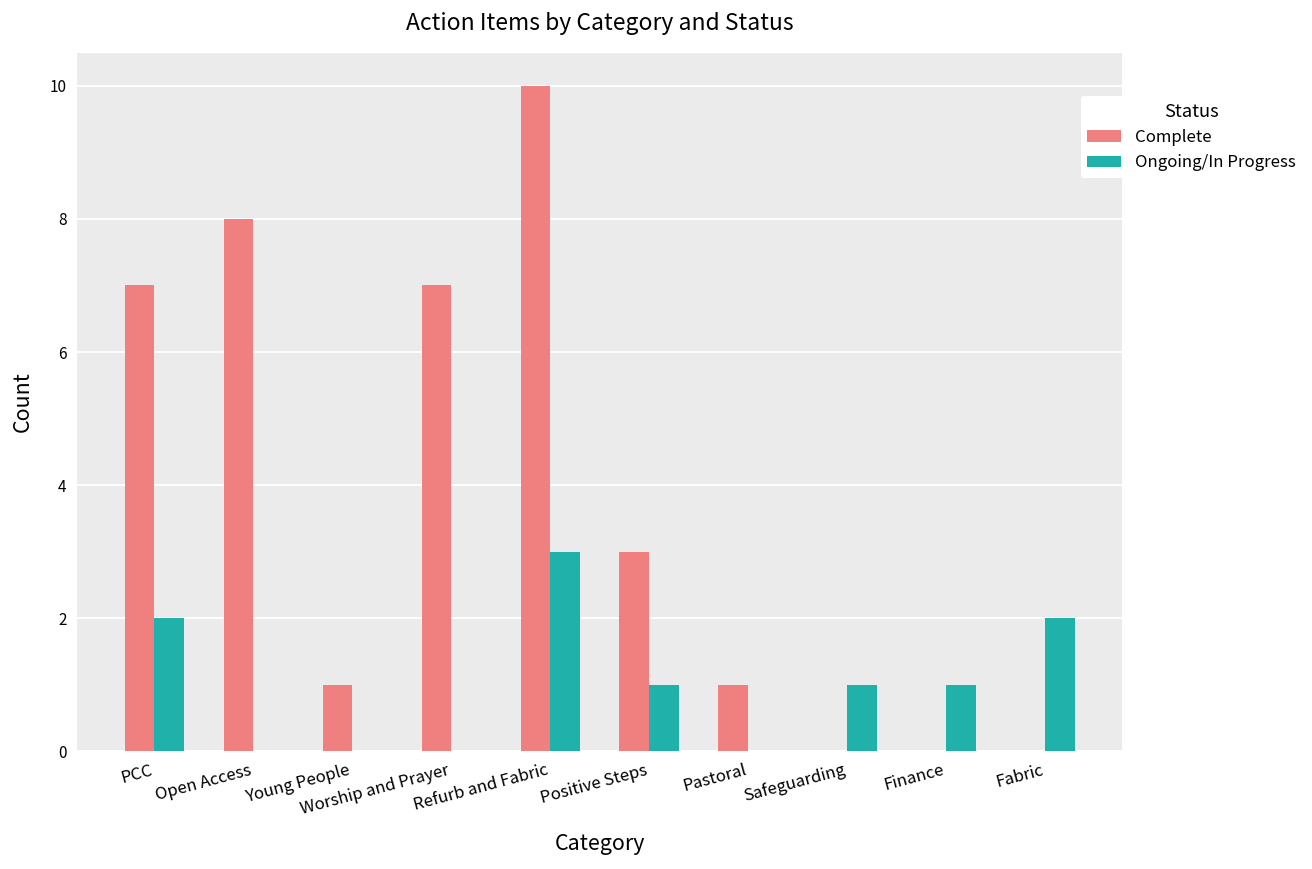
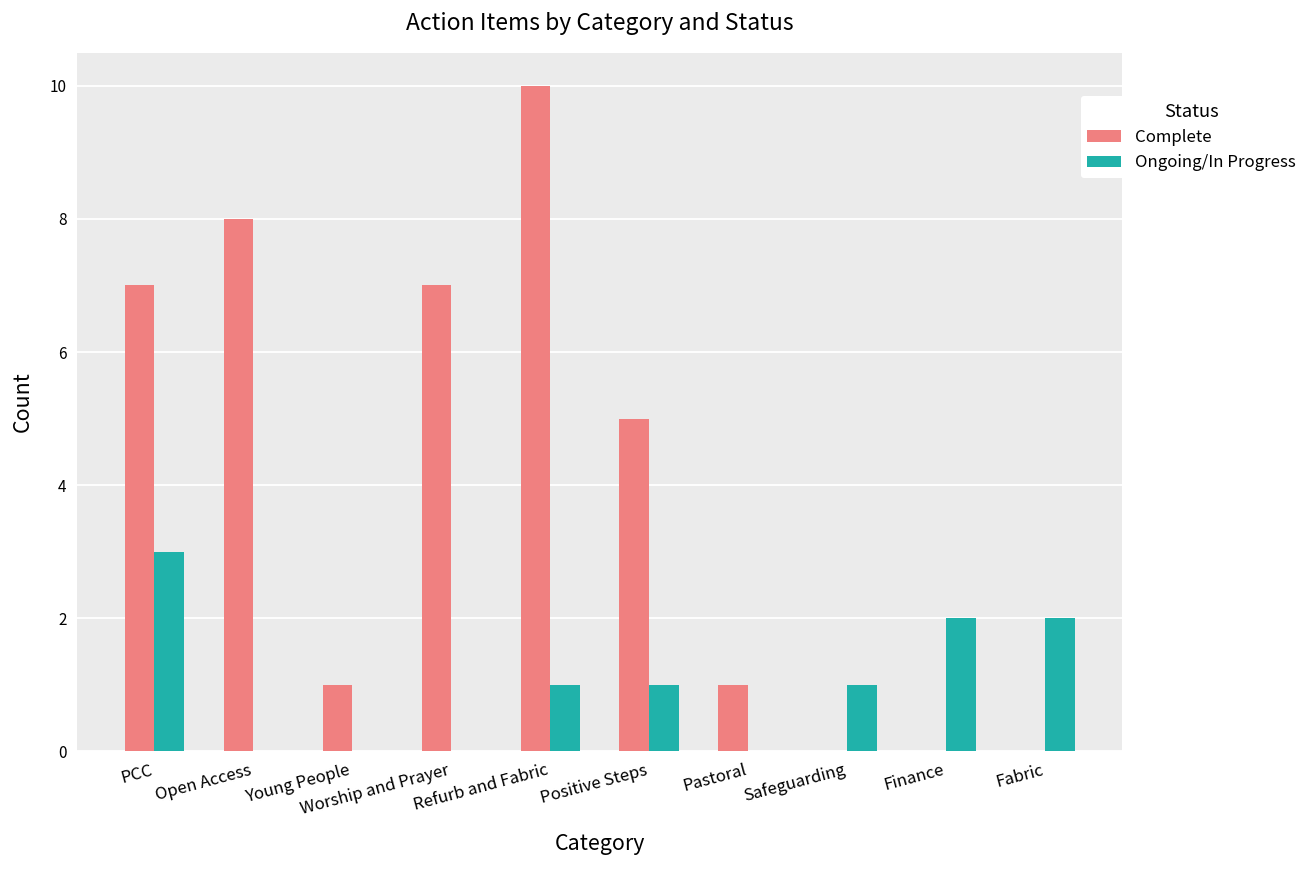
  {
    "Complete": {
      "PCC": 7,
      "Open Access": 8,
      "Young People": 1,
      "Worship and Prayer": 7,
      "Refurb and Fabric": 10,
-     "Positive Steps": 3,
+     "Positive Steps": 5,
      "Pastoral": 1,
      "Safeguarding": 0,
      "Finance": 0,
      "Fabric": 0
    },
    "Ongoing/In Progress": {
-     "PCC": 2,
+     "PCC": 3,
      "Open Access": 0,
      "Young People": 0,
      "Worship and Prayer": 0,
-     "Refurb and Fabric": 3,
+     "Refurb and Fabric": 1,
      "Positive Steps": 1,
      "Pastoral": 0,
      "Safeguarding": 1,
-     "Finance": 1,
+     "Finance": 2,
      "Fabric": 2
    }
  }
